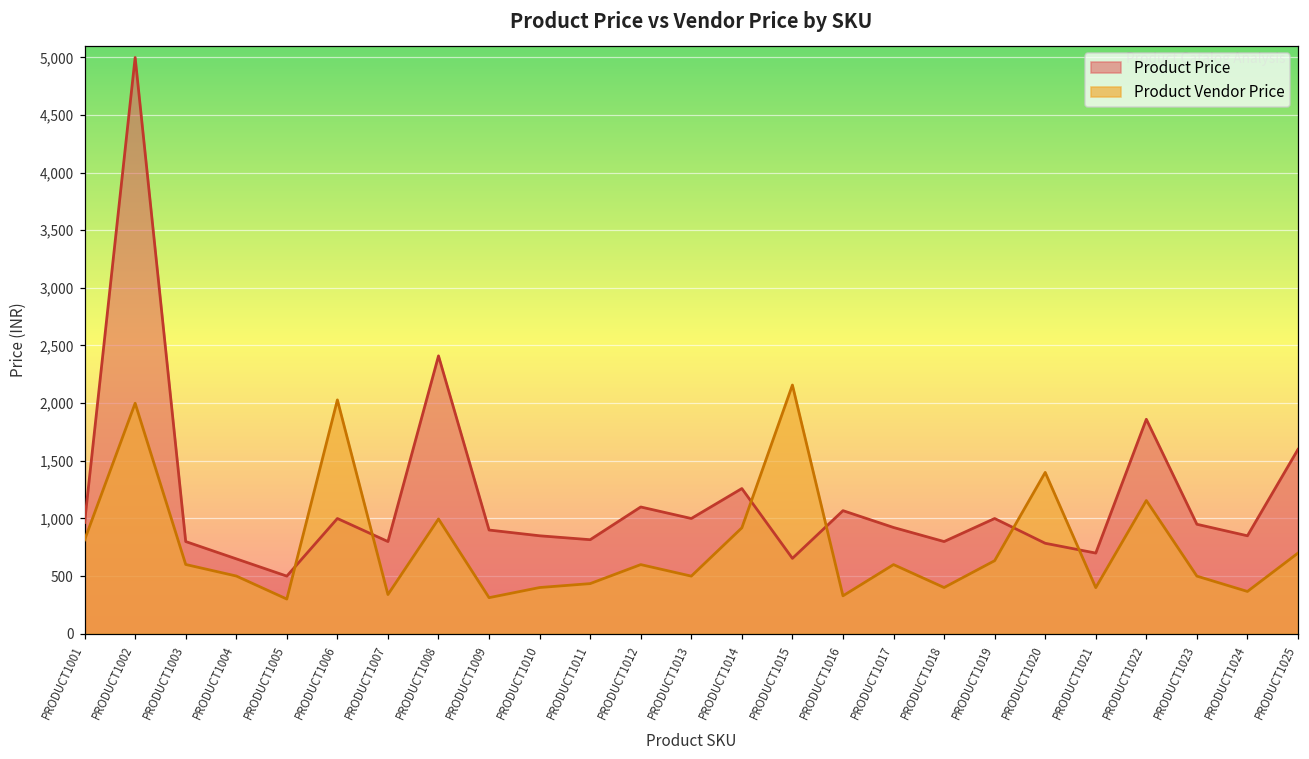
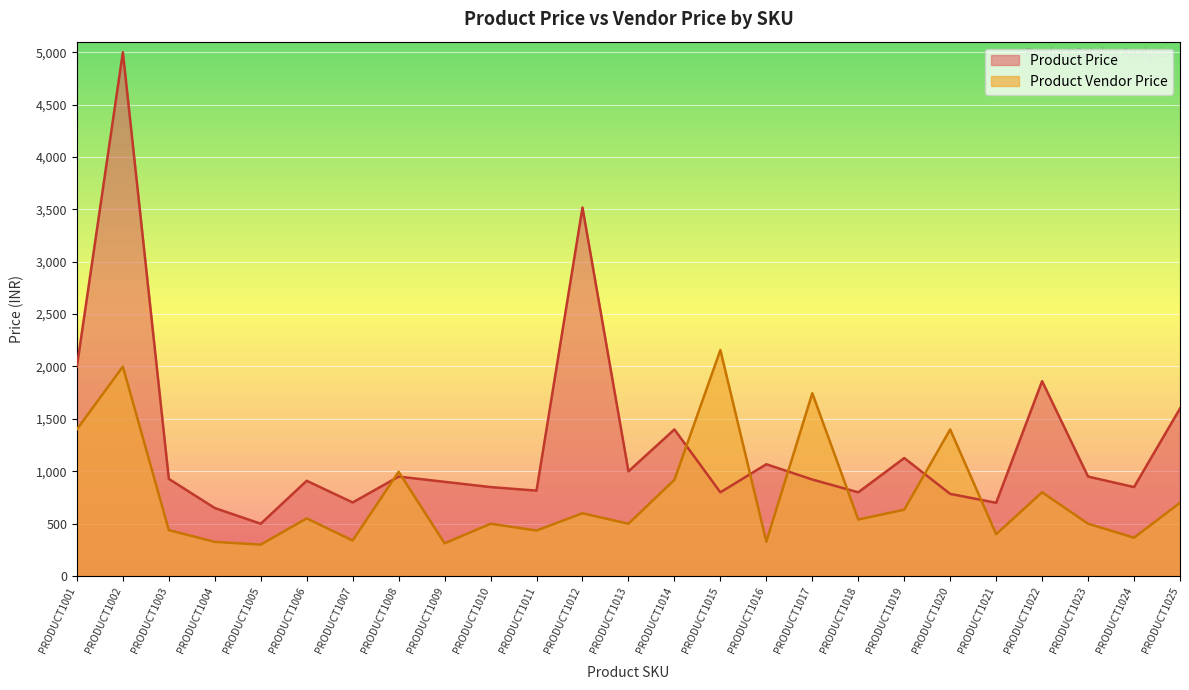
  {
    "Product Price": {
-     "PRODUCT1001": "960",
+     "PRODUCT1001": "2,000",
      "PRODUCT1002": "5,000",
-     "PRODUCT1003": "800",
+     "PRODUCT1003": "930",
      "PRODUCT1004": "650",
      "PRODUCT1005": "500",
-     "PRODUCT1006": "1,000",
-     "PRODUCT1007": "800",
-     "PRODUCT1008": "2,410",
+     "PRODUCT1006": "910",
+     "PRODUCT1007": "700",
+     "PRODUCT1008": "950",
      "PRODUCT1009": "900",
      "PRODUCT1010": "850",
      "PRODUCT1011": "820",
-     "PRODUCT1012": "1,100",
+     "PRODUCT1012": "3,520",
      "PRODUCT1013": "1,000",
-     "PRODUCT1014": "1,260",
-     "PRODUCT1015": "650",
+     "PRODUCT1014": "1,400",
+     "PRODUCT1015": "800",
      "PRODUCT1016": "1,070",
      "PRODUCT1017": "920",
      "PRODUCT1018": "800",
-     "PRODUCT1019": "1,000",
+     "PRODUCT1019": "1,130",
      "PRODUCT1020": "780",
      "PRODUCT1021": "700",
      "PRODUCT1022": "1,860",
      "PRODUCT1023": "950",
      "PRODUCT1024": "850",
      "PRODUCT1025": "1,600"
    },
    "Product Vendor Price": {
-     "PRODUCT1001": "810",
+     "PRODUCT1001": "1,400",
      "PRODUCT1002": "2,000",
-     "PRODUCT1003": "600",
-     "PRODUCT1004": "500",
+     "PRODUCT1003": "440",
+     "PRODUCT1004": "330",
      "PRODUCT1005": "300",
-     "PRODUCT1006": "2,030",
+     "PRODUCT1006": "550",
      "PRODUCT1007": "340",
      "PRODUCT1008": "1,000",
      "PRODUCT1009": "310",
-     "PRODUCT1010": "400",
+     "PRODUCT1010": "500",
      "PRODUCT1011": "430",
      "PRODUCT1012": "600",
      "PRODUCT1013": "500",
      "PRODUCT1014": "920",
      "PRODUCT1015": "2,160",
      "PRODUCT1016": "330",
-     "PRODUCT1017": "600",
-     "PRODUCT1018": "400",
+     "PRODUCT1017": "1,750",
+     "PRODUCT1018": "540",
      "PRODUCT1019": "630",
      "PRODUCT1020": "1,400",
      "PRODUCT1021": "400",
-     "PRODUCT1022": "1,160",
+     "PRODUCT1022": "800",
      "PRODUCT1023": "500",
      "PRODUCT1024": "370",
      "PRODUCT1025": "700"
    }
  }
